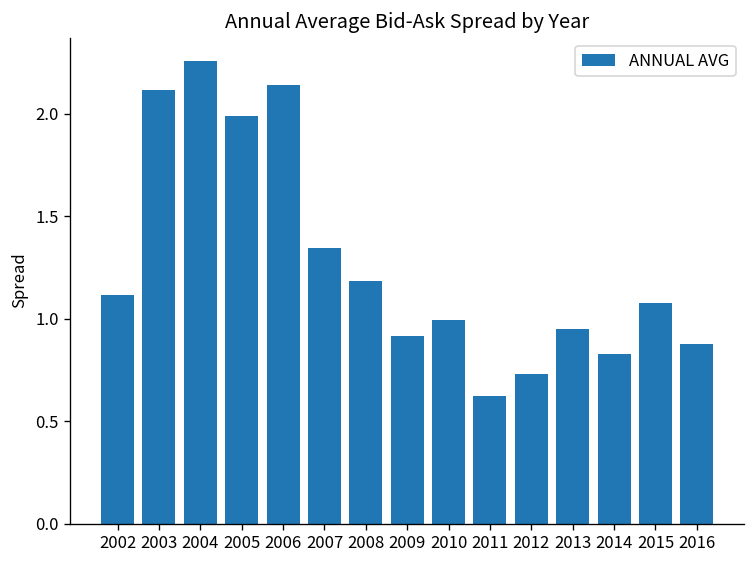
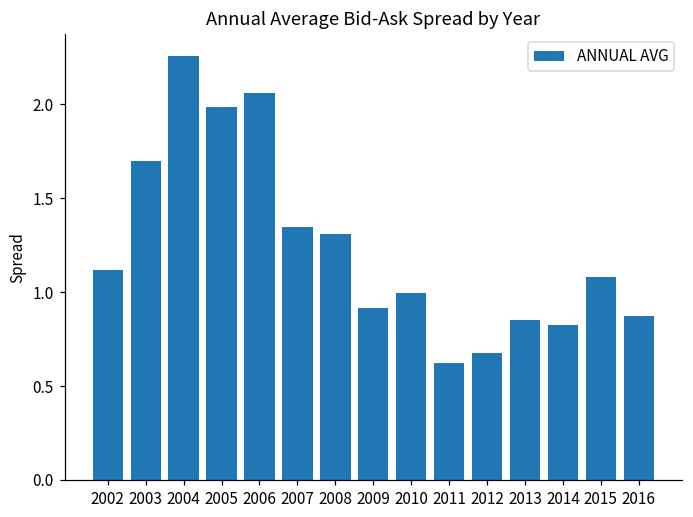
  {
    "2002": 1.12,
-   "2003": 2.12,
+   "2003": 1.70,
    "2004": 2.26,
    "2005": 1.99,
-   "2006": 2.14,
+   "2006": 2.06,
    "2007": 1.35,
-   "2008": 1.19,
+   "2008": 1.31,
    "2009": 0.91,
    "2010": 1.00,
    "2011": 0.62,
-   "2012": 0.73,
-   "2013": 0.95,
+   "2012": 0.68,
+   "2013": 0.85,
    "2014": 0.83,
    "2015": 1.08,
    "2016": 0.88
  }
